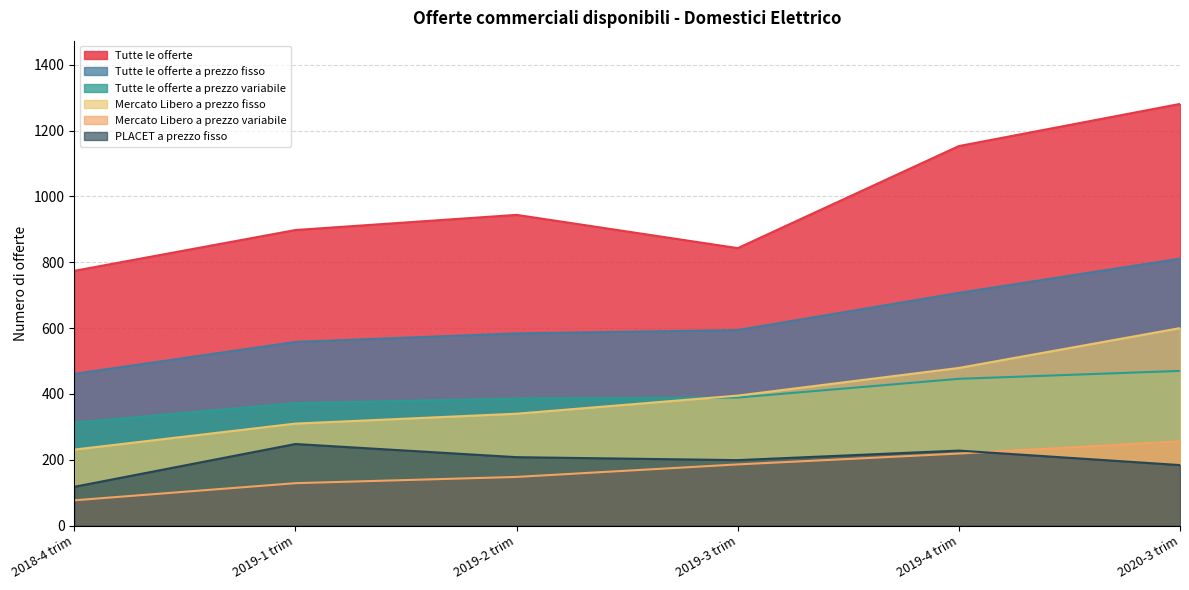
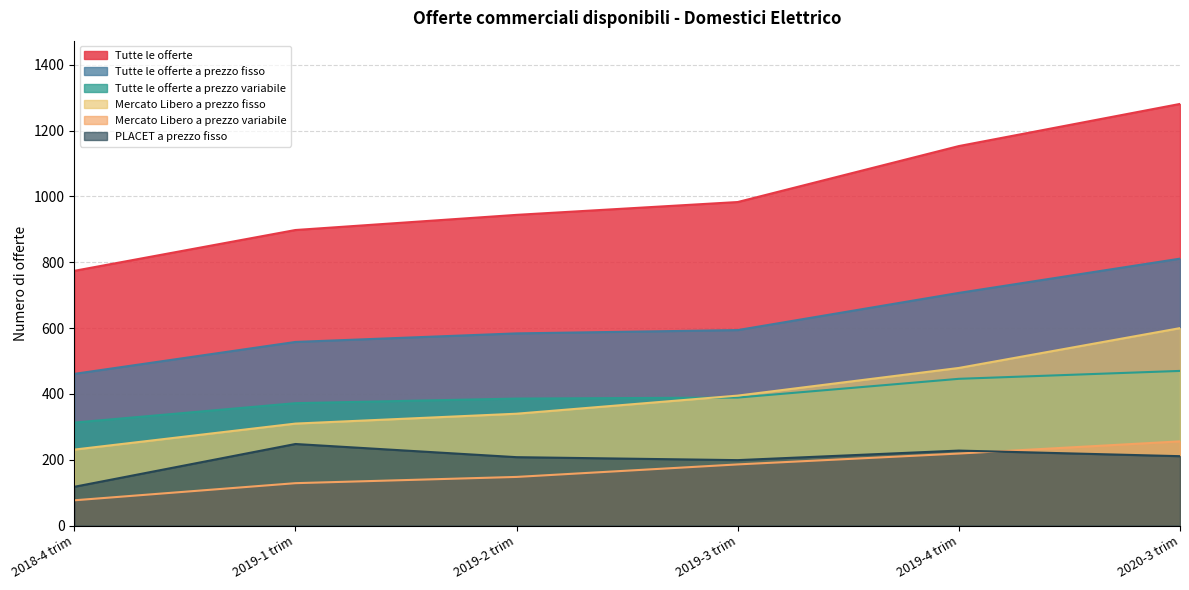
  {
    "Tutte le offerte": {
      "2018-4 trim": 770,
      "2019-1 trim": 900,
      "2019-2 trim": 940,
-     "2019-3 trim": 840,
+     "2019-3 trim": 980,
      "2019-4 trim": 1150,
      "2020-3 trim": 1280
    },
    "PLACET a prezzo fisso": {
      "2018-4 trim": 120,
      "2019-1 trim": 250,
      "2019-2 trim": 210,
      "2019-3 trim": 200,
      "2019-4 trim": 230,
-     "2020-3 trim": 180
+     "2020-3 trim": 210
    }
  }
